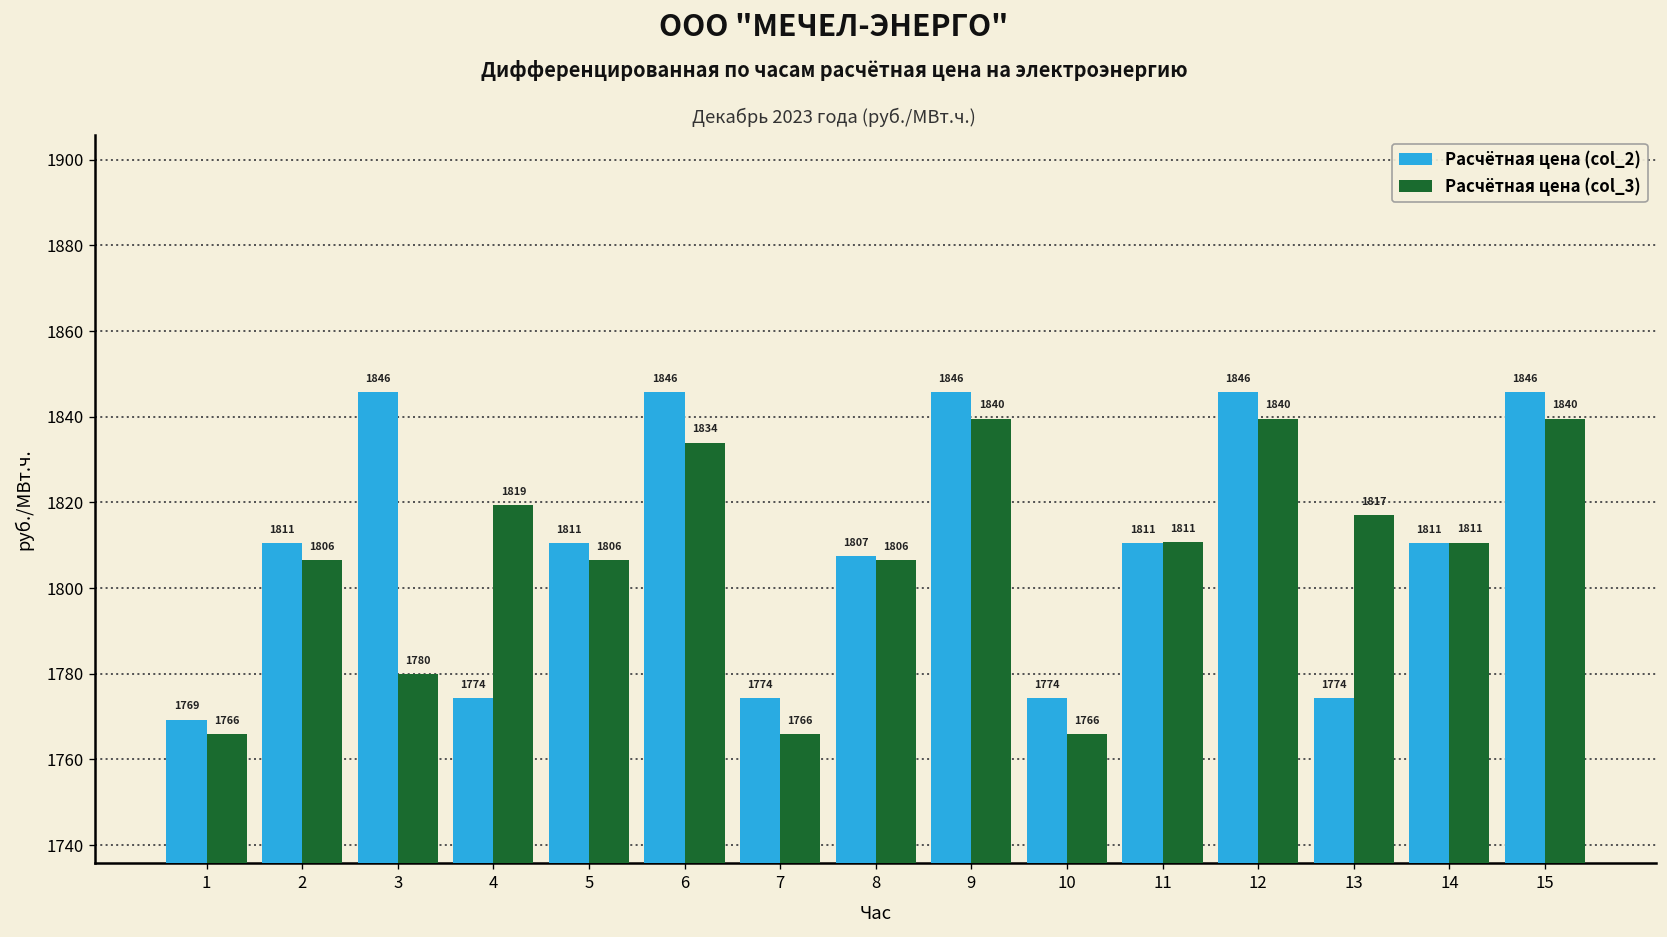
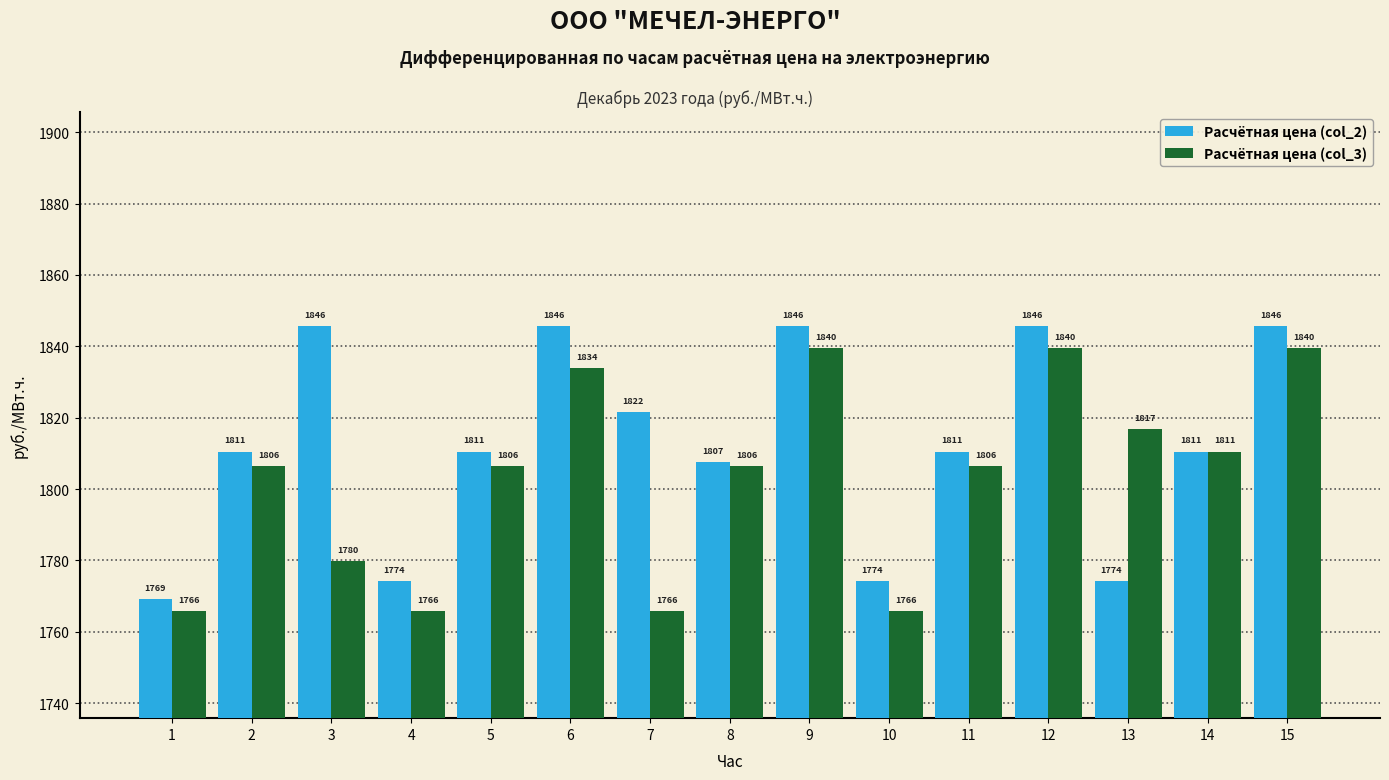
  {
    "Расчётная цена (col_2)": {
      "1": 1769,
      "2": 1811,
      "3": 1846,
      "4": 1774,
      "5": 1811,
      "6": 1846,
-     "7": 1774,
+     "7": 1822,
      "8": 1807,
      "9": 1846,
      "10": 1774,
      "11": 1811,
      "12": 1846,
      "13": 1774,
      "14": 1811,
      "15": 1846
    },
    "Расчётная цена (col_3)": {
      "1": 1766,
      "2": 1806,
      "3": 1780,
-     "4": 1819,
+     "4": 1766,
      "5": 1806,
      "6": 1834,
      "7": 1766,
      "8": 1806,
      "9": 1840,
      "10": 1766,
-     "11": 1811,
+     "11": 1806,
      "12": 1840,
      "13": 1817,
      "14": 1811,
      "15": 1840
    }
  }
